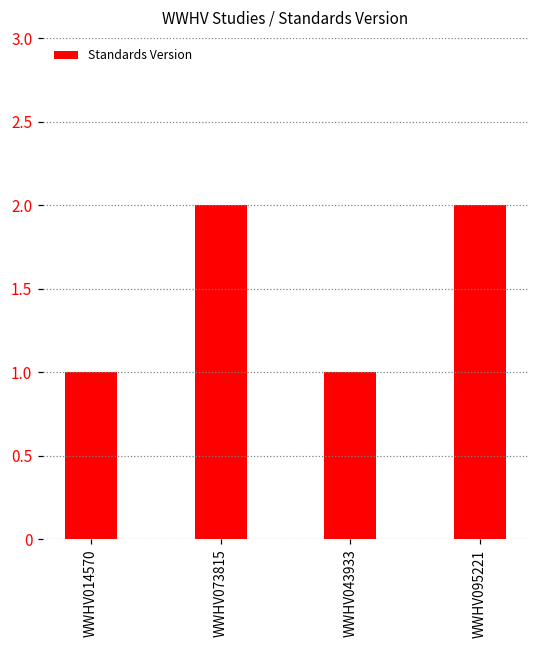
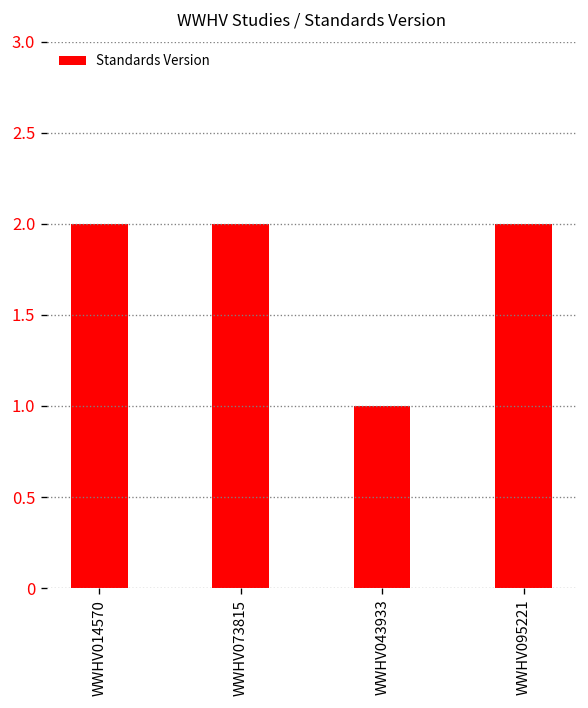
  {
-   "WWHV014570": 1,
+   "WWHV014570": 2,
    "WWHV073815": 2,
    "WWHV043933": 1,
    "WWHV095221": 2
  }
